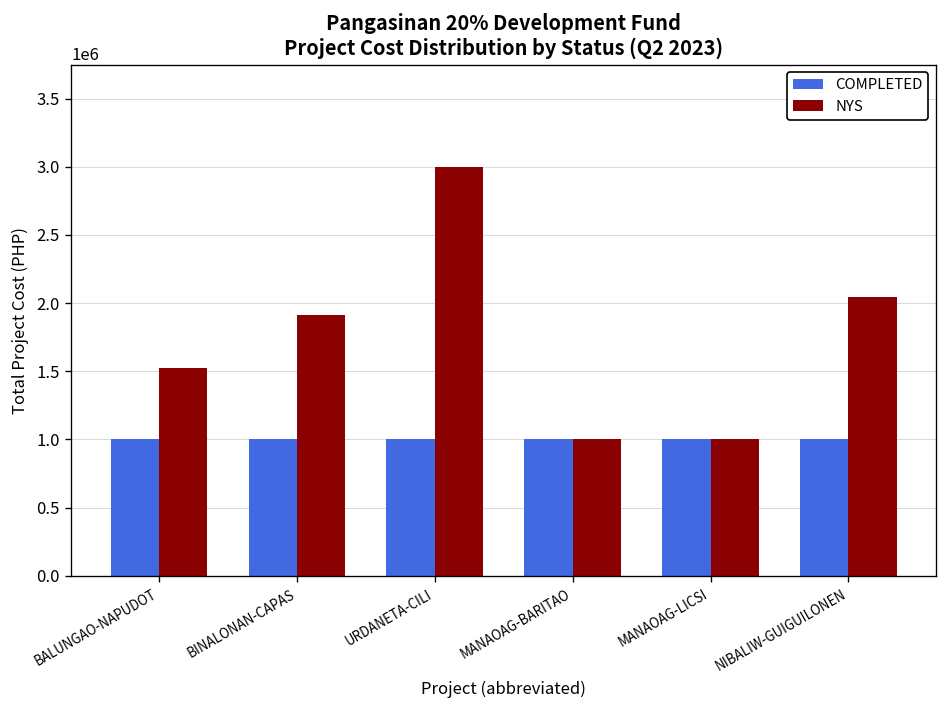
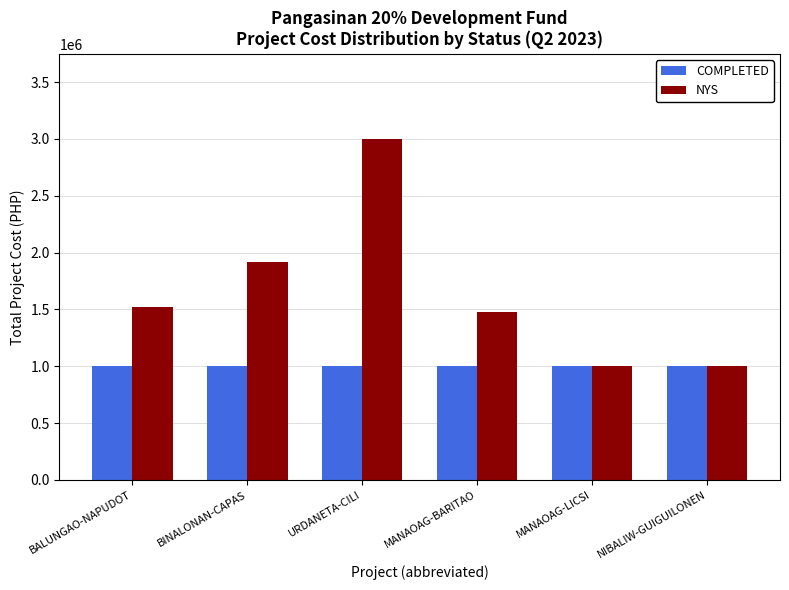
  {
    "COMPLETED": {
      "BALUNGAO-NAPUDOT": 1000000,
      "BINALONAN-CAPAS": 1000000,
      "URDANETA-CILI": 1000000,
      "MANAOAG-BARITAO": 1000000,
      "MANAOAG-LICSI": 1000000,
      "NIBALIW-GUIGUILONEN": 1000000
    },
    "NYS": {
      "BALUNGAO-NAPUDOT": 1520000,
      "BINALONAN-CAPAS": 1910000,
      "URDANETA-CILI": 3000000,
-     "MANAOAG-BARITAO": 1000000,
+     "MANAOAG-BARITAO": 1480000,
      "MANAOAG-LICSI": 1000000,
-     "NIBALIW-GUIGUILONEN": 2050000
+     "NIBALIW-GUIGUILONEN": 1000000
    }
  }
